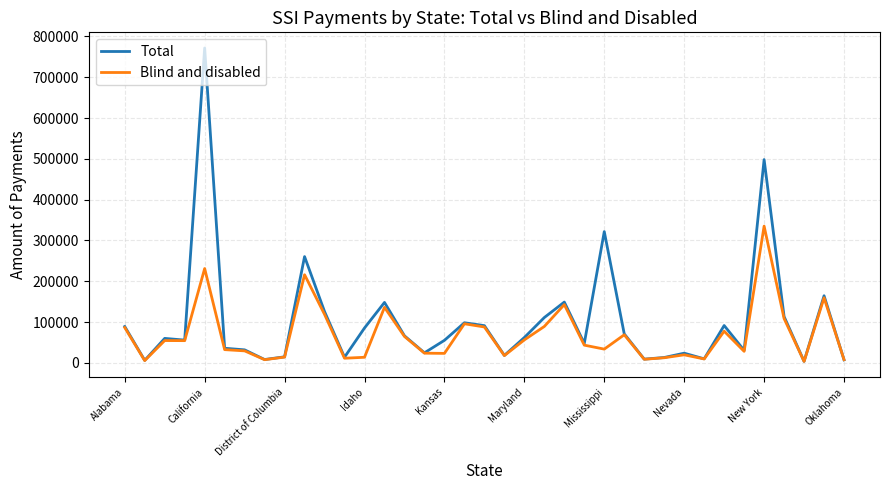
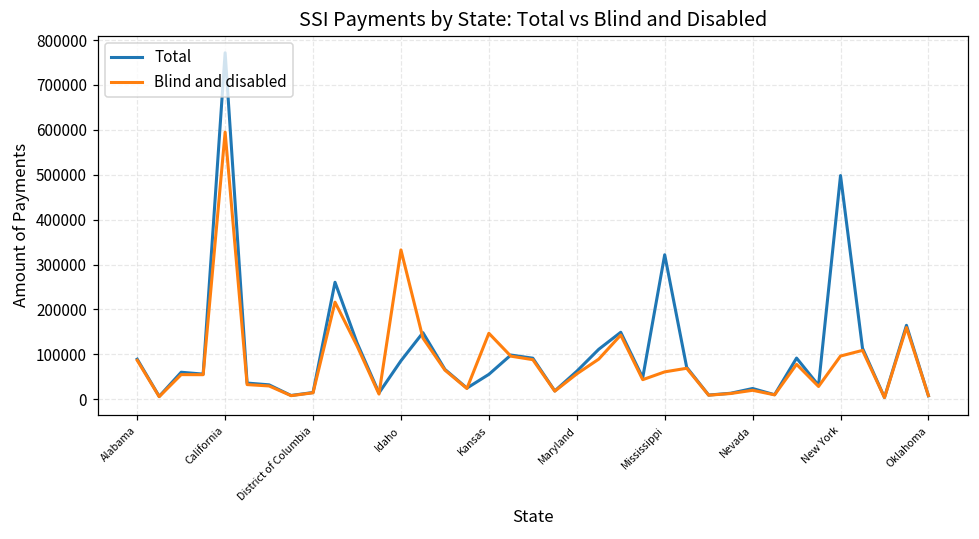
  {
    "Total": {
      "Idaho": 90000,
      "Kansas": 60000,
      "Mississippi": 320000,
      "New York": 500000
    },
    "Blind and disabled": {
-     "California": 230000,
-     "Idaho": 10000,
-     "Kansas": 20000,
-     "Mississippi": 30000,
-     "New York": 340000
+     "California": 590000,
+     "Idaho": 330000,
+     "Kansas": 150000,
+     "Mississippi": 60000,
+     "New York": 100000
    }
  }
